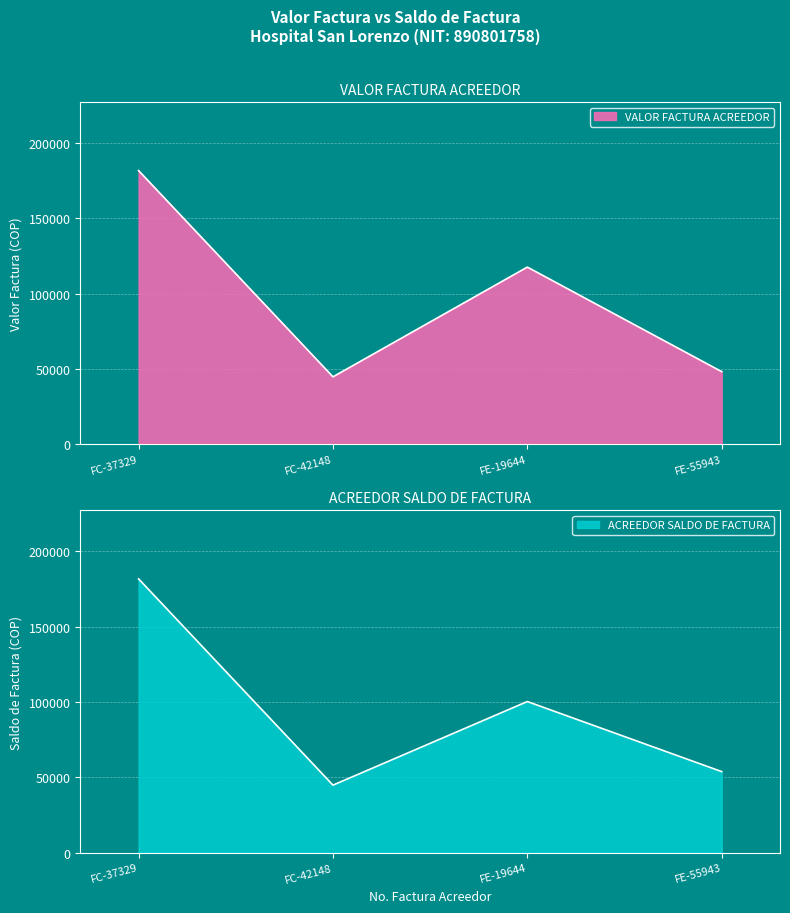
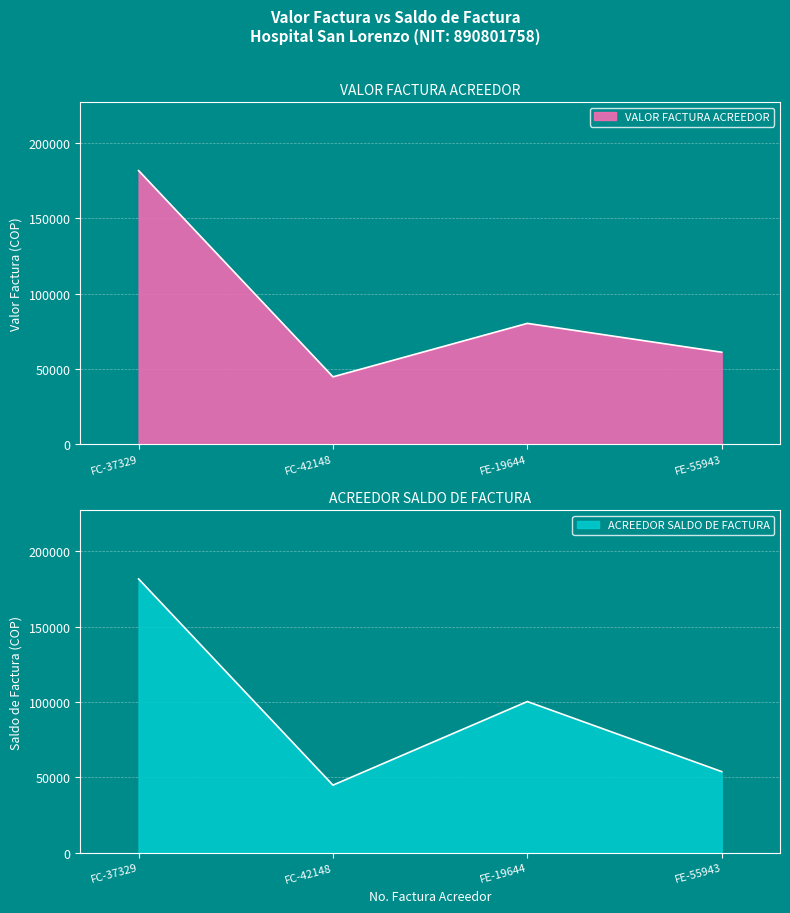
  {
    "VALOR FACTURA ACREEDOR": {
      "FC-37329": 182000,
      "FC-42148": 45000,
-     "FE-19644": 118000,
-     "FE-55943": 48000
+     "FE-19644": 80000,
+     "FE-55943": 61000
    },
    "ACREEDOR SALDO DE FACTURA": {
      "FC-37329": 182000,
      "FC-42148": 45000,
      "FE-19644": 100000,
      "FE-55943": 54000
    }
  }
